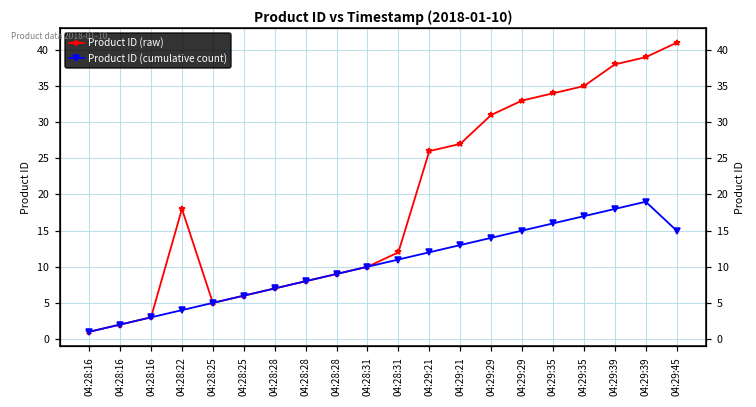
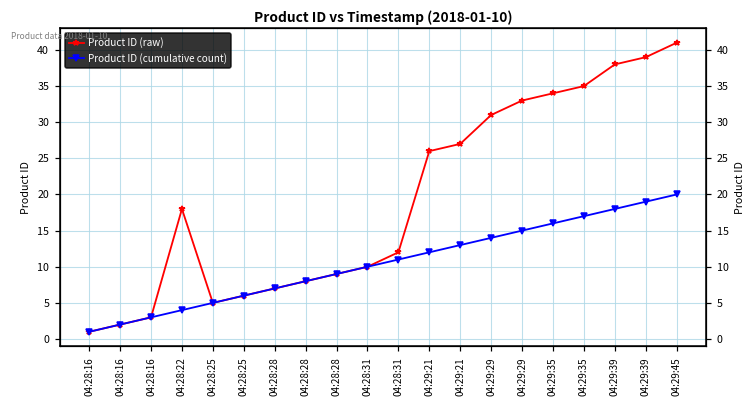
  {
    "Product ID (raw)": {
      "04:28:22": 18,
      "04:29:45": 41
    },
    "Product ID (cumulative count)": {
      "04:28:22": 4,
-     "04:29:45": 15
+     "04:29:45": 20
    }
  }
